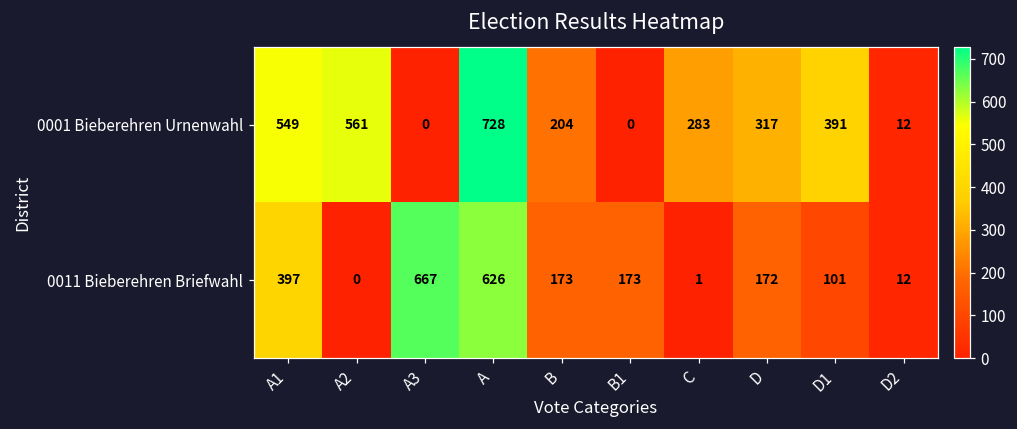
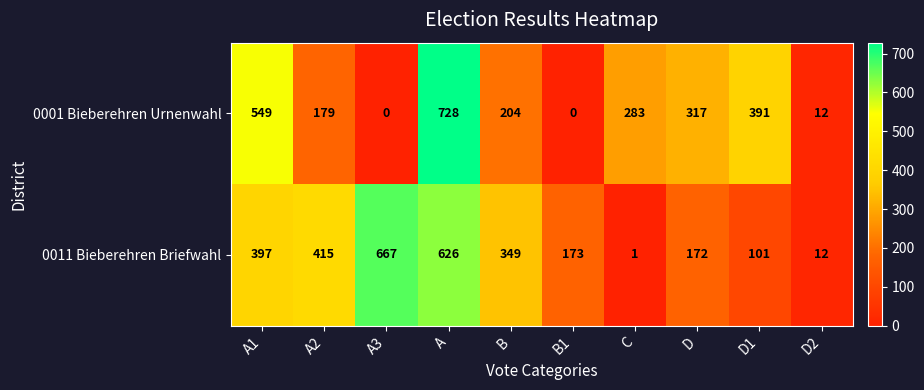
  {
    "0001 Bieberehren Urnenwahl": {
      "A1": 549,
-     "A2": 561,
+     "A2": 179,
      "A3": 0,
      "A": 728,
      "B": 204,
      "B1": 0,
      "C": 283,
      "D": 317,
      "D1": 391,
      "D2": 12
    },
    "0011 Bieberehren Briefwahl": {
      "A1": 397,
-     "A2": 0,
+     "A2": 415,
      "A3": 667,
      "A": 626,
-     "B": 173,
+     "B": 349,
      "B1": 173,
      "C": 1,
      "D": 172,
      "D1": 101,
      "D2": 12
    }
  }
